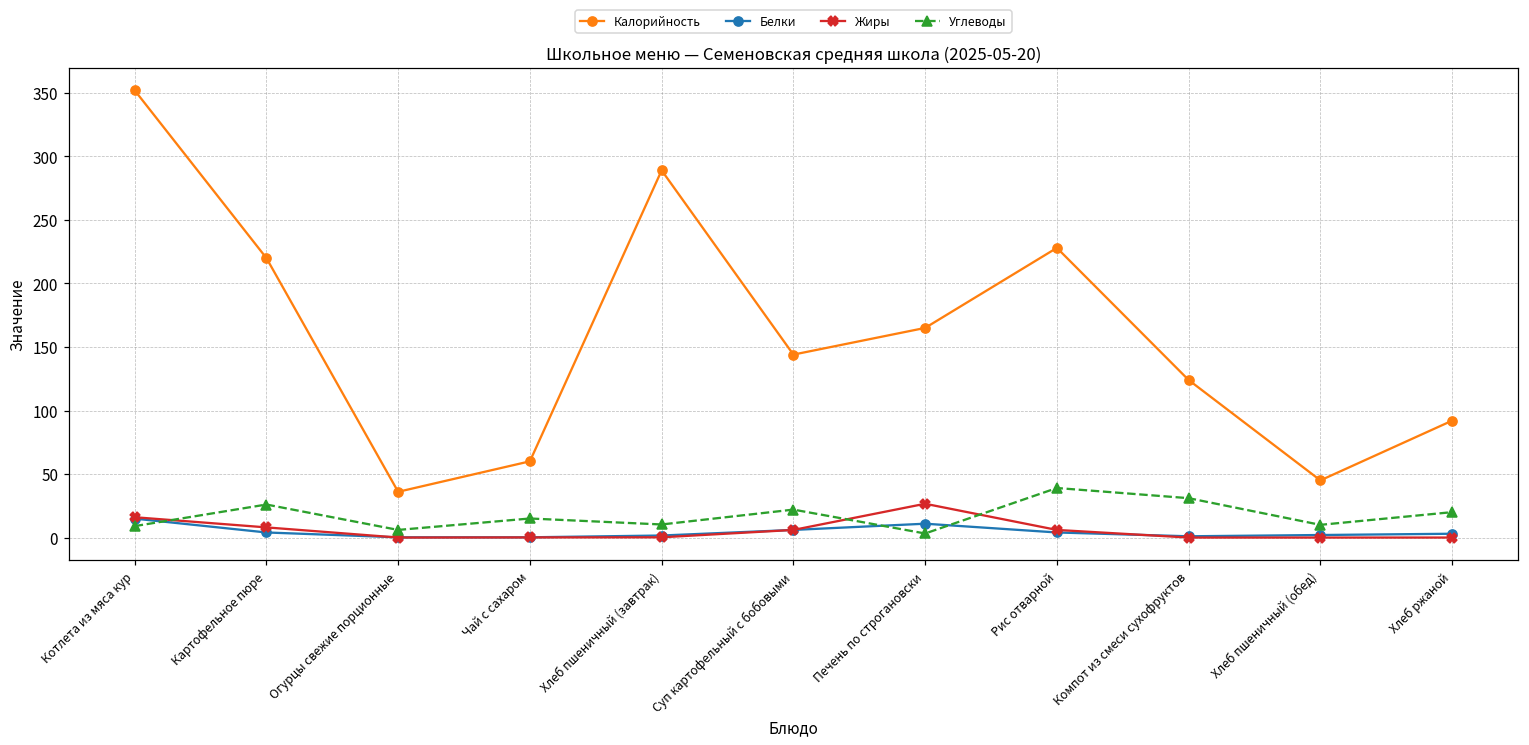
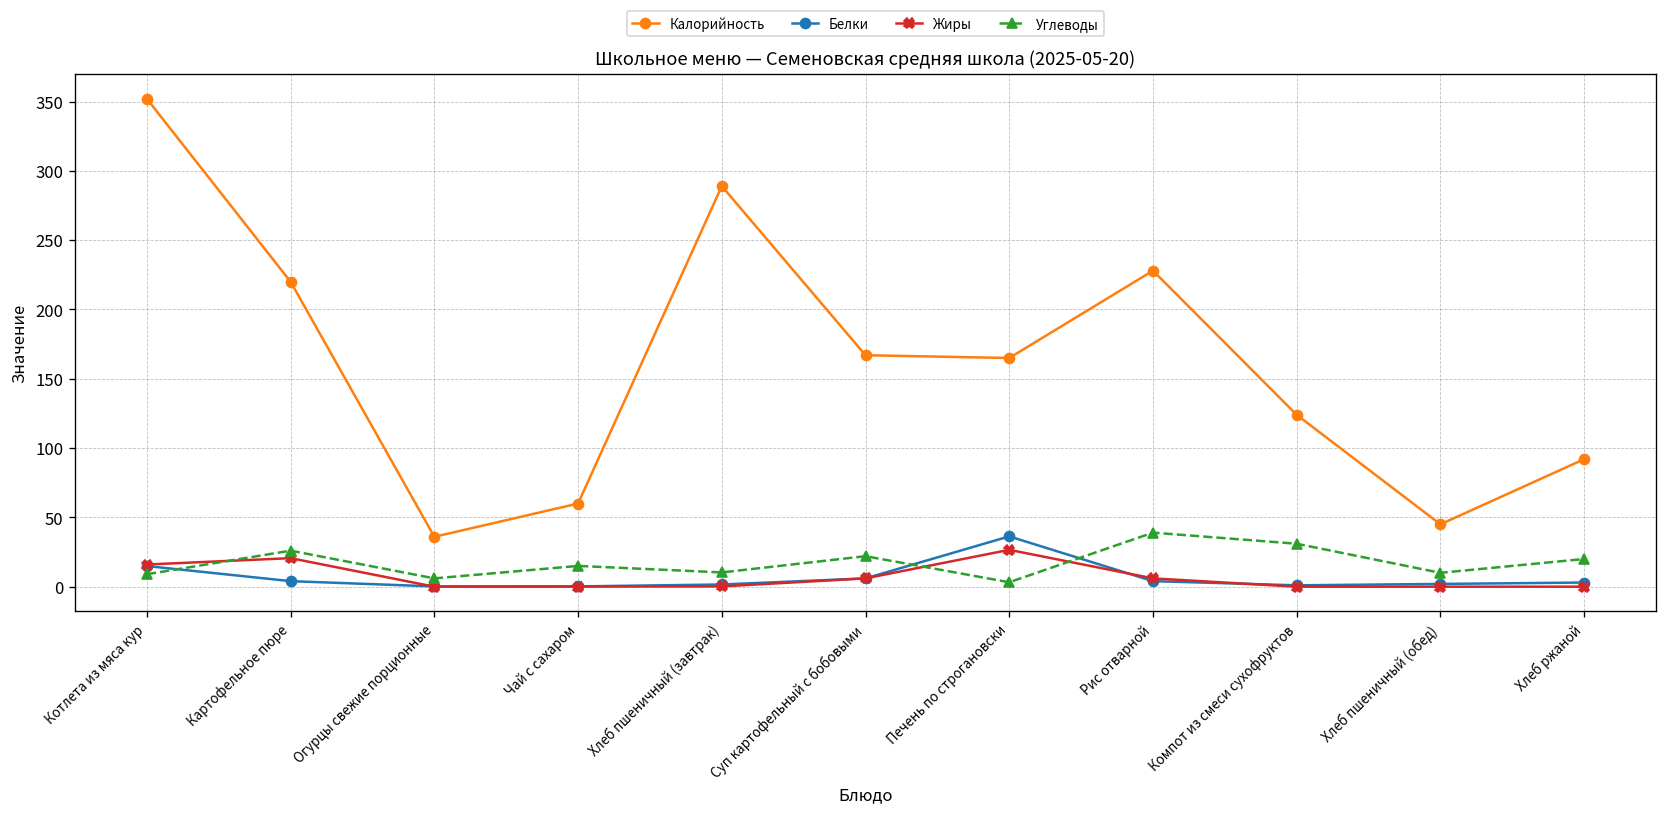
  {
    "Калорийность": {
      "Котлета из мяса кур": 352,
      "Картофельное пюре": 220,
      "Огурцы свежие порционные": 36,
      "Чай с сахаром": 60,
      "Хлеб пшеничный (завтрак)": 289,
-     "Суп картофельный с бобовыми": 144,
+     "Суп картофельный с бобовыми": 167,
      "Печень по строгановски": 165,
      "Рис отварной": 228,
      "Компот из смеси сухофруктов": 124,
      "Хлеб пшеничный (обед)": 45,
      "Хлеб ржаной": 92
    },
    "Белки": {
      "Картофельное пюре": 4,
-     "Печень по строгановски": 11,
+     "Печень по строгановски": 36,
      "Хлеб ржаной": 3
    },
    "Жиры": {
-     "Картофельное пюре": 8,
+     "Картофельное пюре": 21,
      "Печень по строгановски": 27,
      "Хлеб ржаной": 0
    },
    "Углеводы": {
      "Котлета из мяса кур": 9,
      "Картофельное пюре": 26,
      "Огурцы свежие порционные": 6,
      "Чай с сахаром": 15,
      "Хлеб пшеничный (завтрак)": 10,
      "Суп картофельный с бобовыми": 22,
      "Печень по строгановски": 3,
      "Рис отварной": 39,
      "Компот из смеси сухофруктов": 31,
      "Хлеб пшеничный (обед)": 10,
      "Хлеб ржаной": 20
    }
  }
